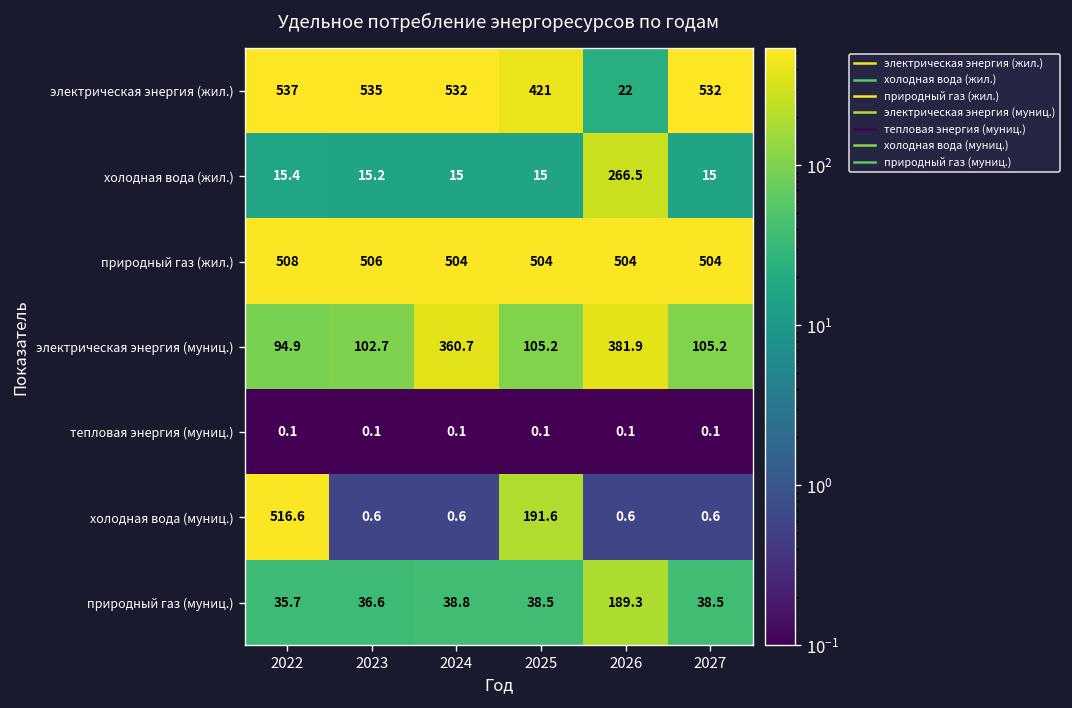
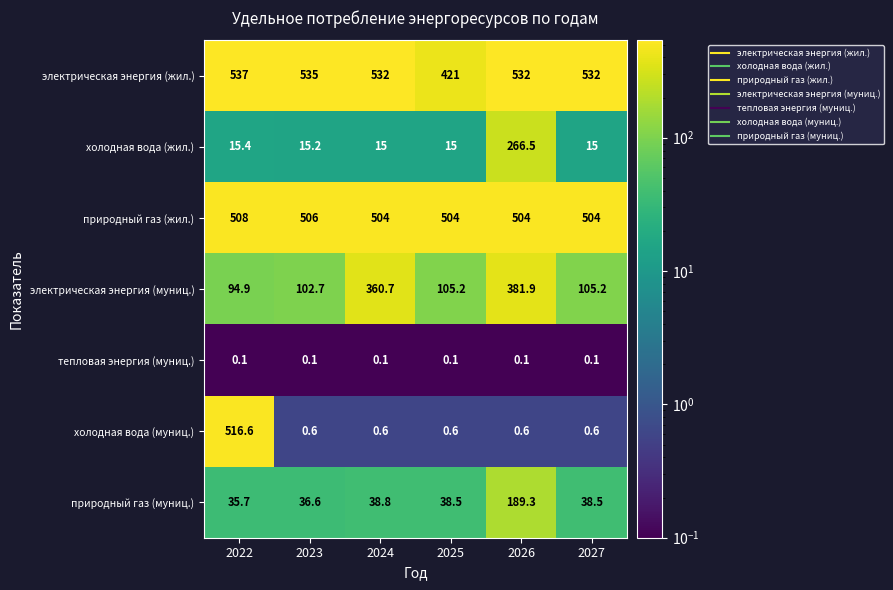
  {
    "электрическая энергия (жил.)": {
      "2022": 537,
      "2023": 535,
      "2024": 532,
      "2025": 421,
-     "2026": 22,
+     "2026": 532,
      "2027": 532
    },
    "холодная вода (жил.)": {
      "2022": 15.4,
      "2023": 15.2,
      "2024": 15,
      "2025": 15,
      "2026": 266.5,
      "2027": 15
    },
    "природный газ (жил.)": {
      "2022": 508,
      "2023": 506,
      "2024": 504,
      "2025": 504,
      "2026": 504,
      "2027": 504
    },
    "электрическая энергия (муниц.)": {
      "2022": 94.9,
      "2023": 102.7,
      "2024": 360.7,
      "2025": 105.2,
      "2026": 381.9,
      "2027": 105.2
    },
    "тепловая энергия (муниц.)": {
      "2022": 0.1,
      "2023": 0.1,
      "2024": 0.1,
      "2025": 0.1,
      "2026": 0.1,
      "2027": 0.1
    },
    "холодная вода (муниц.)": {
      "2022": 516.6,
      "2023": 0.6,
      "2024": 0.6,
-     "2025": 191.6,
+     "2025": 0.6,
      "2026": 0.6,
      "2027": 0.6
    },
    "природный газ (муниц.)": {
      "2022": 35.7,
      "2023": 36.6,
      "2024": 38.8,
      "2025": 38.5,
      "2026": 189.3,
      "2027": 38.5
    }
  }
